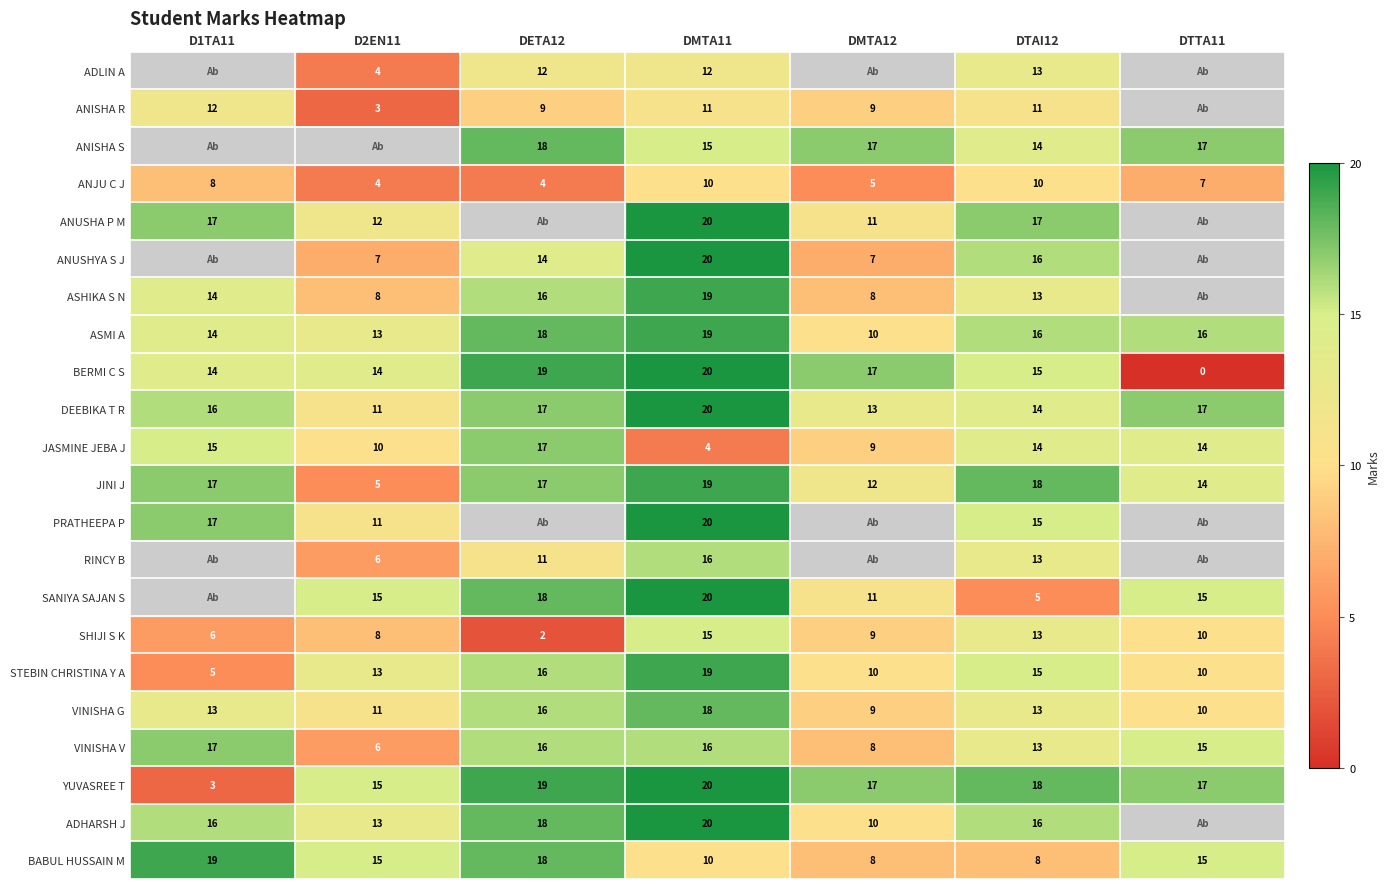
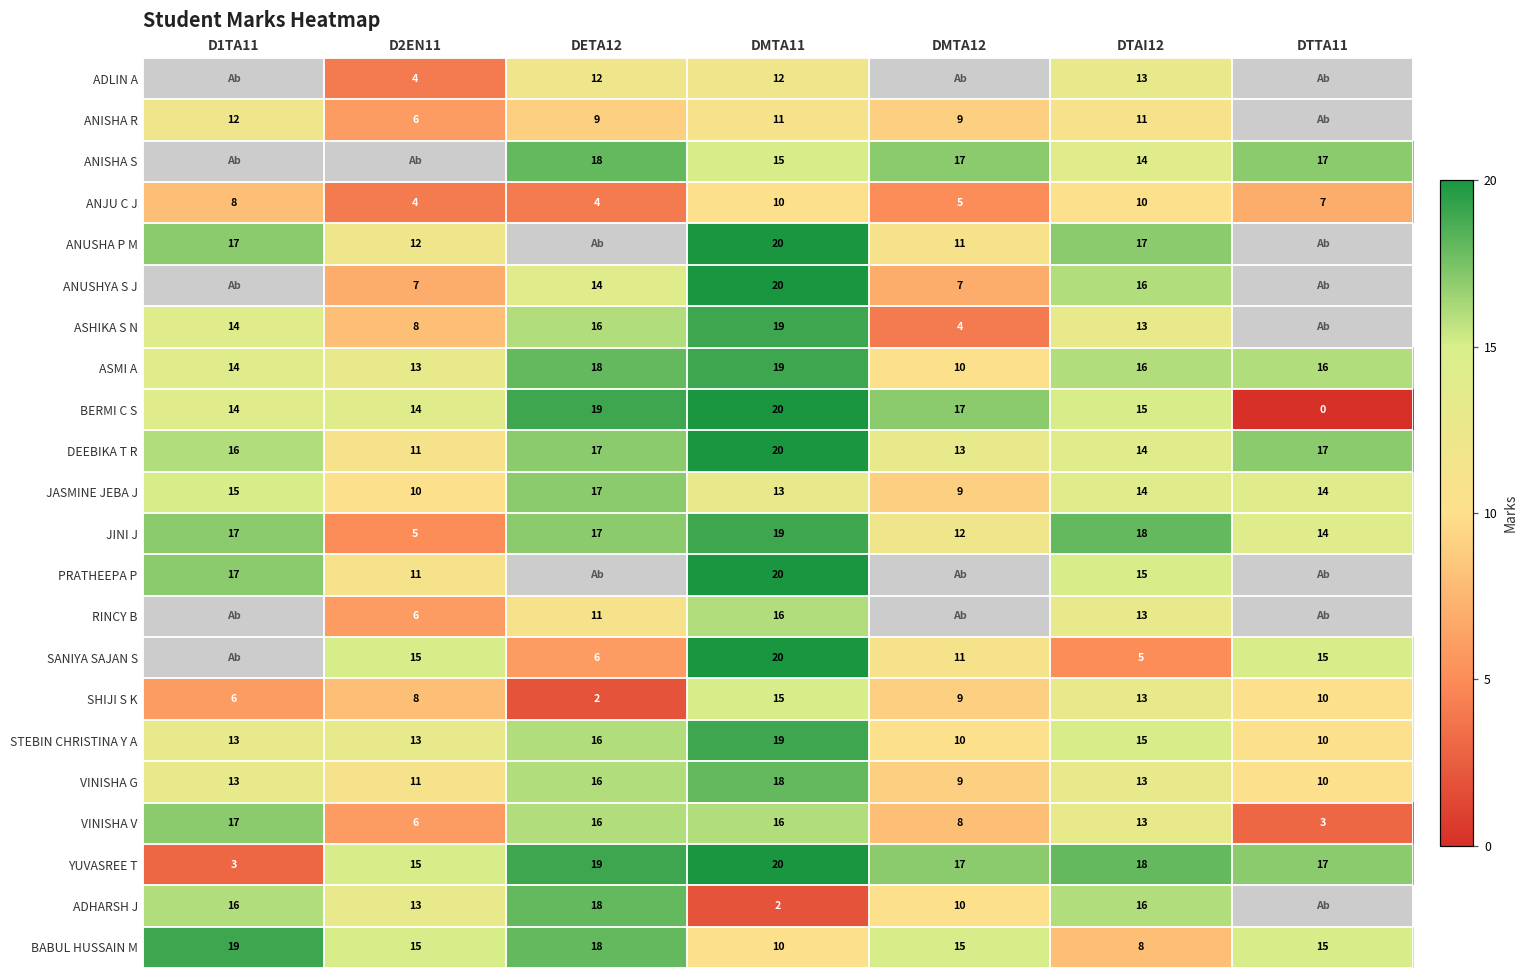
  {
    "ADLIN A": {
      "D2EN11": 4,
      "DETA12": 12,
      "DMTA11": 12,
      "DTAI12": 13
    },
    "ANISHA R": {
      "D1TA11": 12,
-     "D2EN11": 3,
+     "D2EN11": 6,
      "DETA12": 9,
      "DMTA11": 11,
      "DMTA12": 9,
      "DTAI12": 11
    },
    "ANISHA S": {
      "DETA12": 18,
      "DMTA11": 15,
      "DMTA12": 17,
      "DTAI12": 14,
      "DTTA11": 17
    },
    "ANJU C J": {
      "D1TA11": 8,
      "D2EN11": 4,
      "DETA12": 4,
      "DMTA11": 10,
      "DMTA12": 5,
      "DTAI12": 10,
      "DTTA11": 7
    },
    "ANUSHA P M": {
      "D1TA11": 17,
      "D2EN11": 12,
      "DMTA11": 20,
      "DMTA12": 11,
      "DTAI12": 17
    },
    "ANUSHYA S J": {
      "D2EN11": 7,
      "DETA12": 14,
      "DMTA11": 20,
      "DMTA12": 7,
      "DTAI12": 16
    },
    "ASHIKA S N": {
      "D1TA11": 14,
      "D2EN11": 8,
      "DETA12": 16,
      "DMTA11": 19,
-     "DMTA12": 8,
+     "DMTA12": 4,
      "DTAI12": 13
    },
    "ASMI A": {
      "D1TA11": 14,
      "D2EN11": 13,
      "DETA12": 18,
      "DMTA11": 19,
      "DMTA12": 10,
      "DTAI12": 16,
      "DTTA11": 16
    },
    "BERMI C S": {
      "D1TA11": 14,
      "D2EN11": 14,
      "DETA12": 19,
      "DMTA11": 20,
      "DMTA12": 17,
      "DTAI12": 15,
      "DTTA11": 0
    },
    "DEEBIKA T R": {
      "D1TA11": 16,
      "D2EN11": 11,
      "DETA12": 17,
      "DMTA11": 20,
      "DMTA12": 13,
      "DTAI12": 14,
      "DTTA11": 17
    },
    "JASMINE JEBA J": {
      "D1TA11": 15,
      "D2EN11": 10,
      "DETA12": 17,
-     "DMTA11": 4,
+     "DMTA11": 13,
      "DMTA12": 9,
      "DTAI12": 14,
      "DTTA11": 14
    },
    "JINI J": {
      "D1TA11": 17,
      "D2EN11": 5,
      "DETA12": 17,
      "DMTA11": 19,
      "DMTA12": 12,
      "DTAI12": 18,
      "DTTA11": 14
    },
    "PRATHEEPA P": {
      "D1TA11": 17,
      "D2EN11": 11,
      "DMTA11": 20,
      "DTAI12": 15
    },
    "RINCY B": {
      "D2EN11": 6,
      "DETA12": 11,
      "DMTA11": 16,
      "DTAI12": 13
    },
    "SANIYA SAJAN S": {
      "D2EN11": 15,
-     "DETA12": 18,
+     "DETA12": 6,
      "DMTA11": 20,
      "DMTA12": 11,
      "DTAI12": 5,
      "DTTA11": 15
    },
    "SHIJI S K": {
      "D1TA11": 6,
      "D2EN11": 8,
      "DETA12": 2,
      "DMTA11": 15,
      "DMTA12": 9,
      "DTAI12": 13,
      "DTTA11": 10
    },
    "STEBIN CHRISTINA Y A": {
-     "D1TA11": 5,
+     "D1TA11": 13,
      "D2EN11": 13,
      "DETA12": 16,
      "DMTA11": 19,
      "DMTA12": 10,
      "DTAI12": 15,
      "DTTA11": 10
    },
    "VINISHA G": {
      "D1TA11": 13,
      "D2EN11": 11,
      "DETA12": 16,
      "DMTA11": 18,
      "DMTA12": 9,
      "DTAI12": 13,
      "DTTA11": 10
    },
    "VINISHA V": {
      "D1TA11": 17,
      "D2EN11": 6,
      "DETA12": 16,
      "DMTA11": 16,
      "DMTA12": 8,
      "DTAI12": 13,
-     "DTTA11": 15
+     "DTTA11": 3
    },
    "YUVASREE T": {
      "D1TA11": 3,
      "D2EN11": 15,
      "DETA12": 19,
      "DMTA11": 20,
      "DMTA12": 17,
      "DTAI12": 18,
      "DTTA11": 17
    },
    "ADHARSH J": {
      "D1TA11": 16,
      "D2EN11": 13,
      "DETA12": 18,
-     "DMTA11": 20,
+     "DMTA11": 2,
      "DMTA12": 10,
      "DTAI12": 16
    },
    "BABUL HUSSAIN M": {
      "D1TA11": 19,
      "D2EN11": 15,
      "DETA12": 18,
      "DMTA11": 10,
-     "DMTA12": 8,
+     "DMTA12": 15,
      "DTAI12": 8,
      "DTTA11": 15
    }
  }
